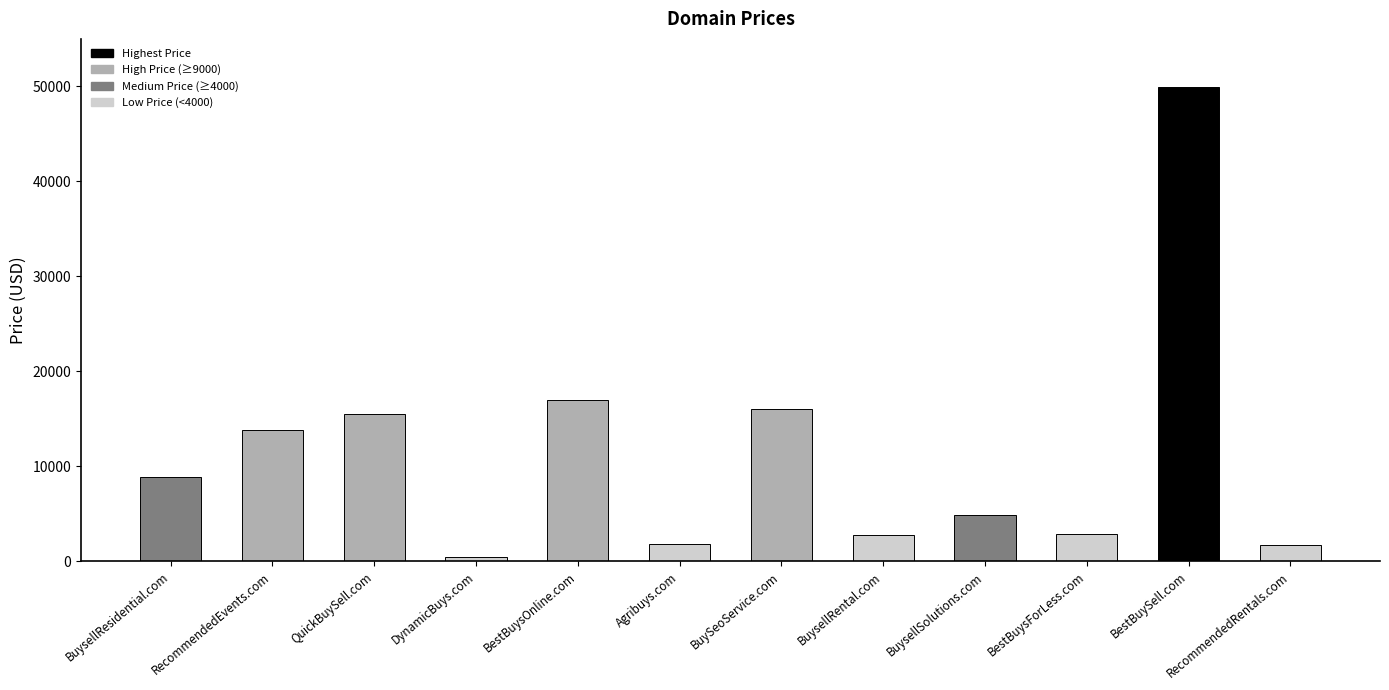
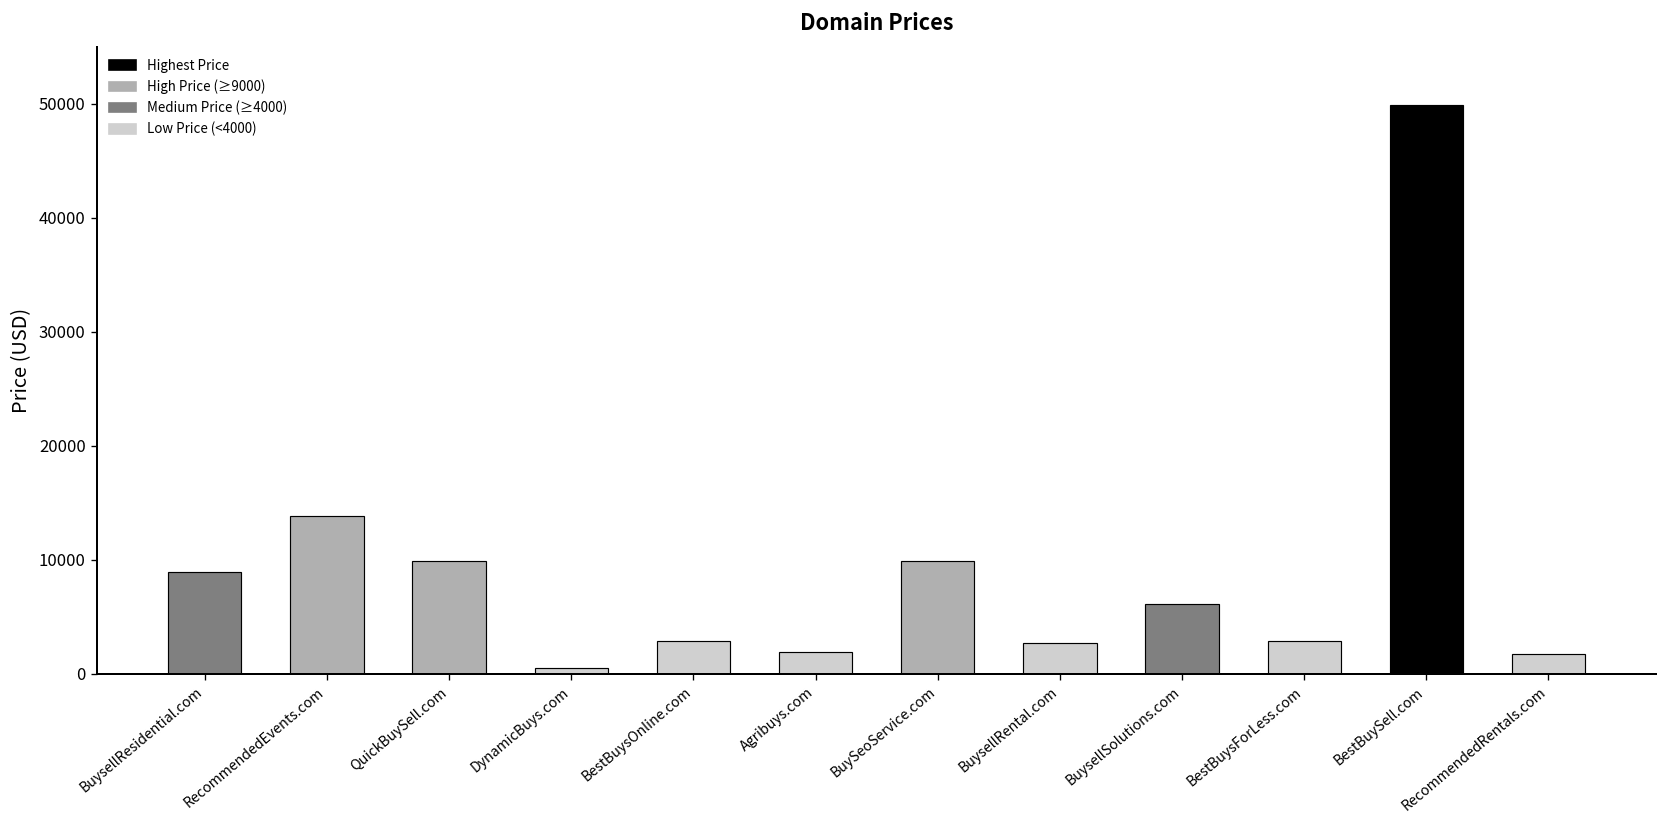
  {
    "BuysellResidential.com": 9000,
    "RecommendedEvents.com": 14000,
-   "QuickBuySell.com": 16000,
+   "QuickBuySell.com": 10000,
    "DynamicBuys.com": 0,
-   "BestBuysOnline.com": 17000,
+   "BestBuysOnline.com": 3000,
    "Agribuys.com": 2000,
-   "BuySeoService.com": 16000,
+   "BuySeoService.com": 10000,
    "BuysellRental.com": 3000,
-   "BuysellSolutions.com": 5000,
+   "BuysellSolutions.com": 6000,
    "BestBuysForLess.com": 3000,
    "BestBuySell.com": 50000,
    "RecommendedRentals.com": 2000
  }
